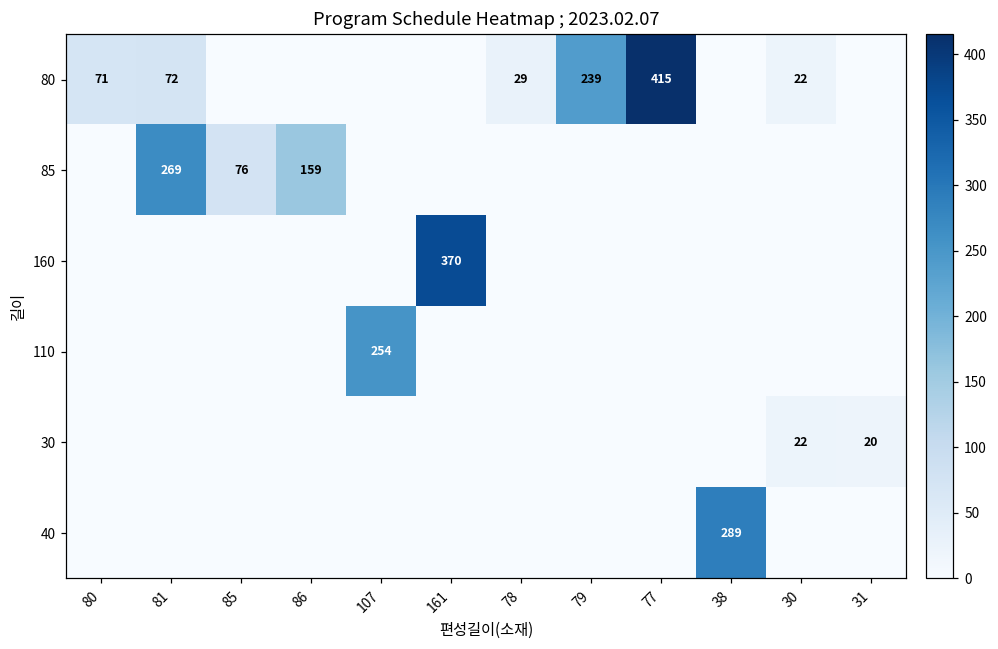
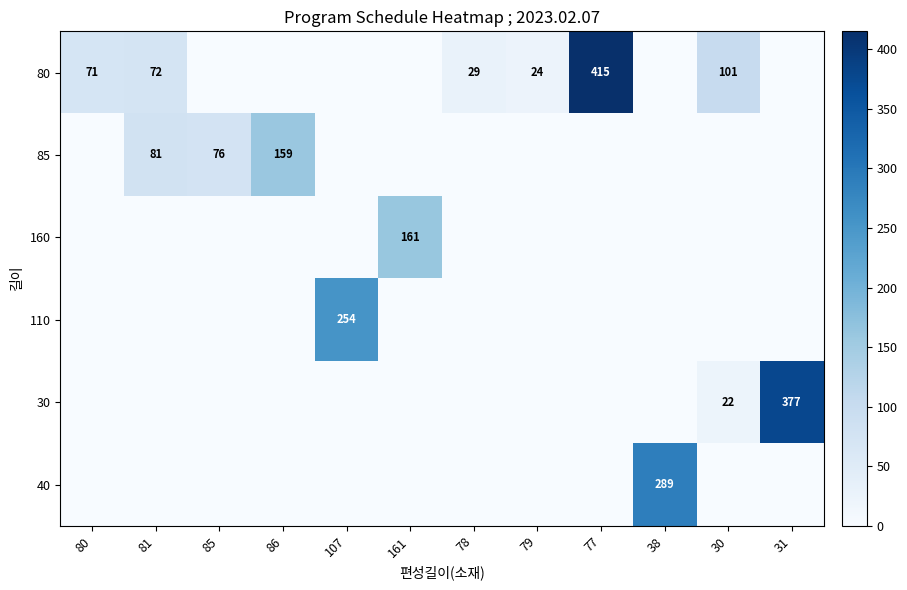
  {
    "80": {
      "80": 71,
      "81": 72,
      "78": 29,
-     "79": 239,
+     "79": 24,
      "77": 415,
-     "30": 22
+     "30": 101
    },
    "85": {
-     "81": 269,
+     "81": 81,
      "85": 76,
      "86": 159
    },
    "160": {
-     "161": 370
+     "161": 161
    },
    "110": {
      "107": 254
    },
    "30": {
      "30": 22,
-     "31": 20
+     "31": 377
    },
    "40": {
      "38": 289
    }
  }
